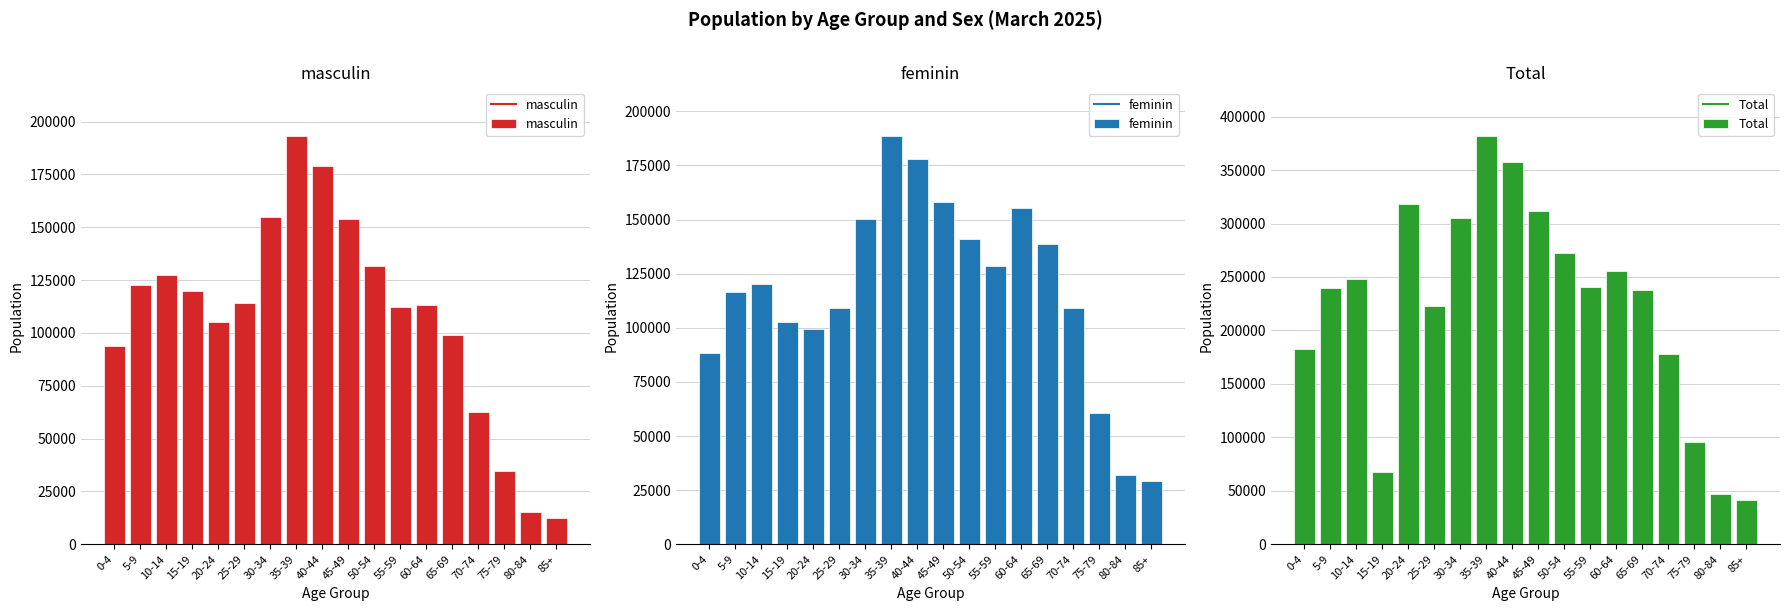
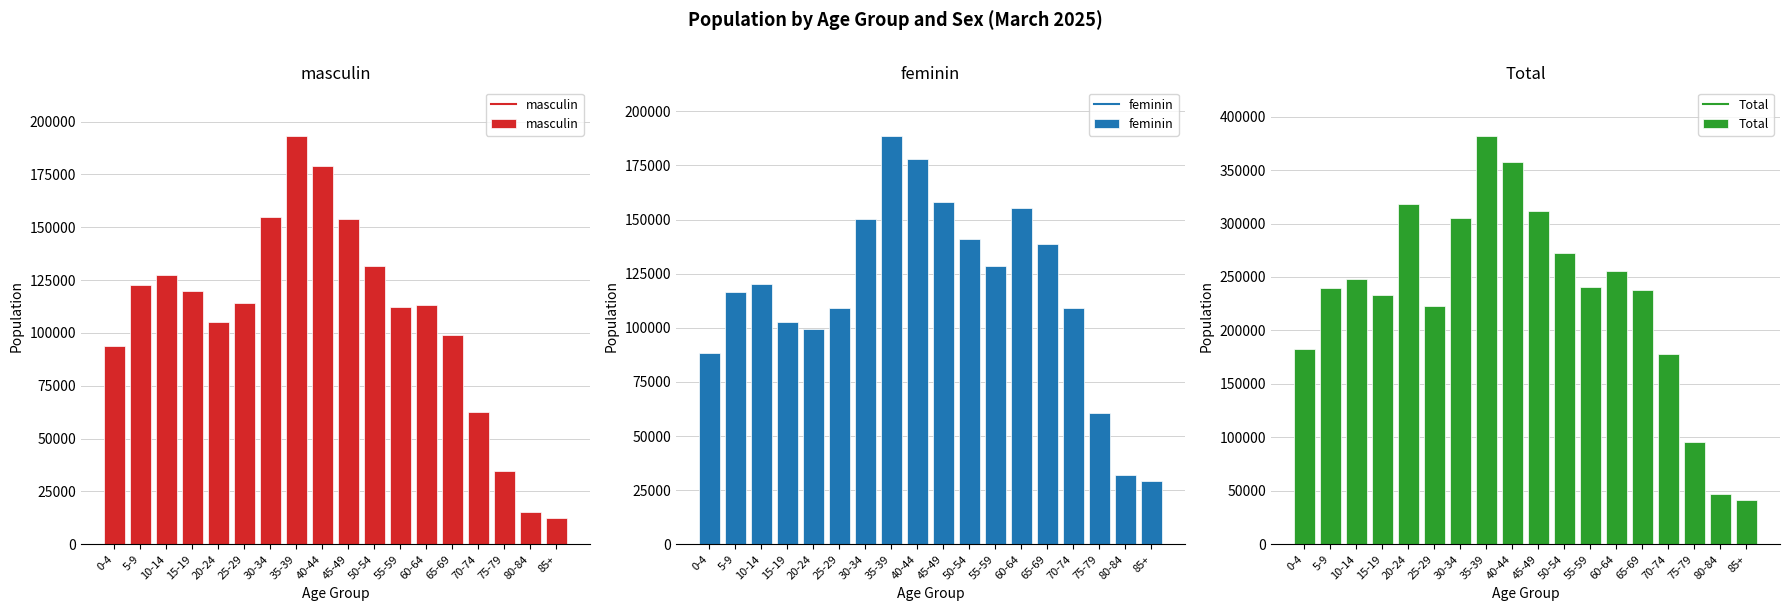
  {
    "masculin": {
      "0-4": 94000,
      "5-9": 123000,
      "10-14": 128000,
      "15-19": 120000,
      "20-24": 105000,
      "25-29": 114000,
      "30-34": 155000,
      "35-39": 193000,
      "40-44": 179000,
      "45-49": 154000,
      "50-54": 132000,
      "55-59": 112000,
      "60-64": 113000,
      "65-69": 99000,
      "70-74": 62000,
      "75-79": 35000,
      "80-84": 15000,
      "85+": 12000
    },
    "feminin": {
      "0-4": 88000,
      "5-9": 116000,
      "10-14": 120000,
      "15-19": 103000,
      "20-24": 100000,
      "25-29": 109000,
      "30-34": 150000,
      "35-39": 189000,
      "40-44": 178000,
      "45-49": 158000,
      "50-54": 141000,
      "55-59": 129000,
      "60-64": 155000,
      "65-69": 139000,
      "70-74": 109000,
      "75-79": 61000,
      "80-84": 32000,
      "85+": 29000
    },
    "Total": {
      "0-4": 182000,
      "5-9": 239000,
      "10-14": 248000,
-     "15-19": 67000,
+     "15-19": 233000,
      "20-24": 318000,
      "25-29": 223000,
      "30-34": 305000,
      "35-39": 382000,
      "40-44": 357000,
      "45-49": 312000,
      "50-54": 273000,
      "55-59": 241000,
      "60-64": 255000,
      "65-69": 238000,
      "70-74": 178000,
      "75-79": 95000,
      "80-84": 47000,
      "85+": 42000
    }
  }
